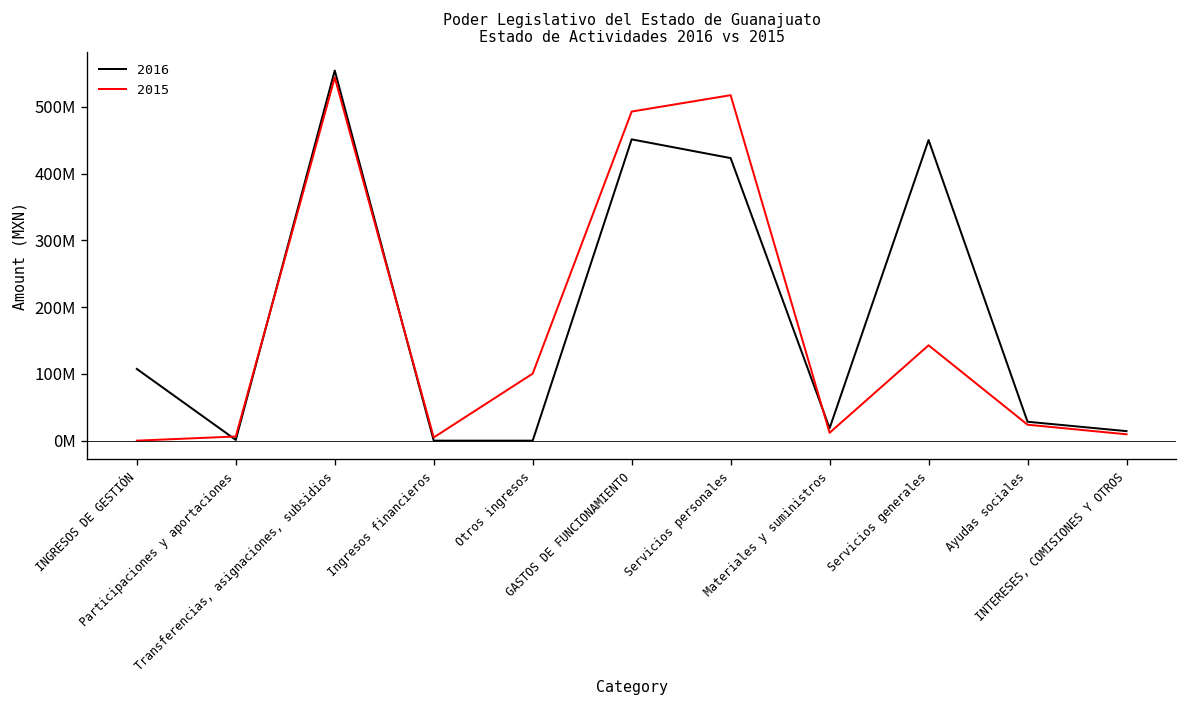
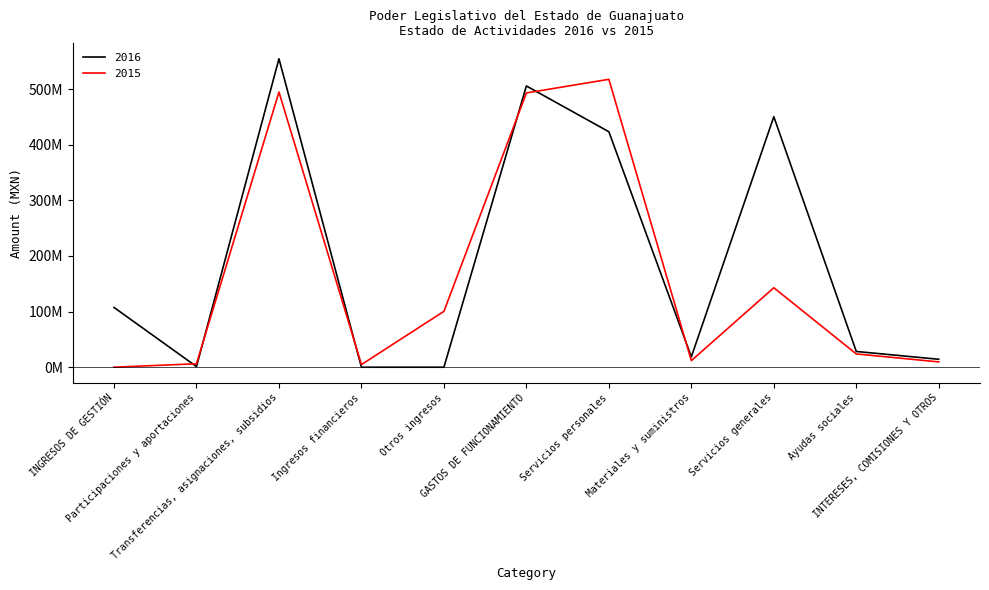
  {
    "2016": {
      "INGRESOS DE GESTIÓN": 110000000,
      "Participaciones y aportaciones": 0,
      "Transferencias, asignaciones, subsidios": 550000000,
      "Ingresos financieros": 0,
      "Otros ingresos": 0,
-     "GASTOS DE FUNCIONAMIENTO": 450000000,
+     "GASTOS DE FUNCIONAMIENTO": 510000000,
      "Servicios personales": 420000000,
      "Materiales y suministros": 20000000,
      "Servicios generales": 450000000,
      "INTERESES, COMISIONES Y OTROS": 10000000
    },
    "2015": {
      "INGRESOS DE GESTIÓN": 0,
      "Participaciones y aportaciones": 10000000,
-     "Transferencias, asignaciones, subsidios": 540000000,
+     "Transferencias, asignaciones, subsidios": 490000000,
      "Ingresos financieros": 0,
      "Otros ingresos": 100000000,
      "GASTOS DE FUNCIONAMIENTO": 490000000,
      "Servicios personales": 520000000,
      "Materiales y suministros": 10000000,
      "Servicios generales": 140000000,
      "INTERESES, COMISIONES Y OTROS": 10000000
    }
  }
